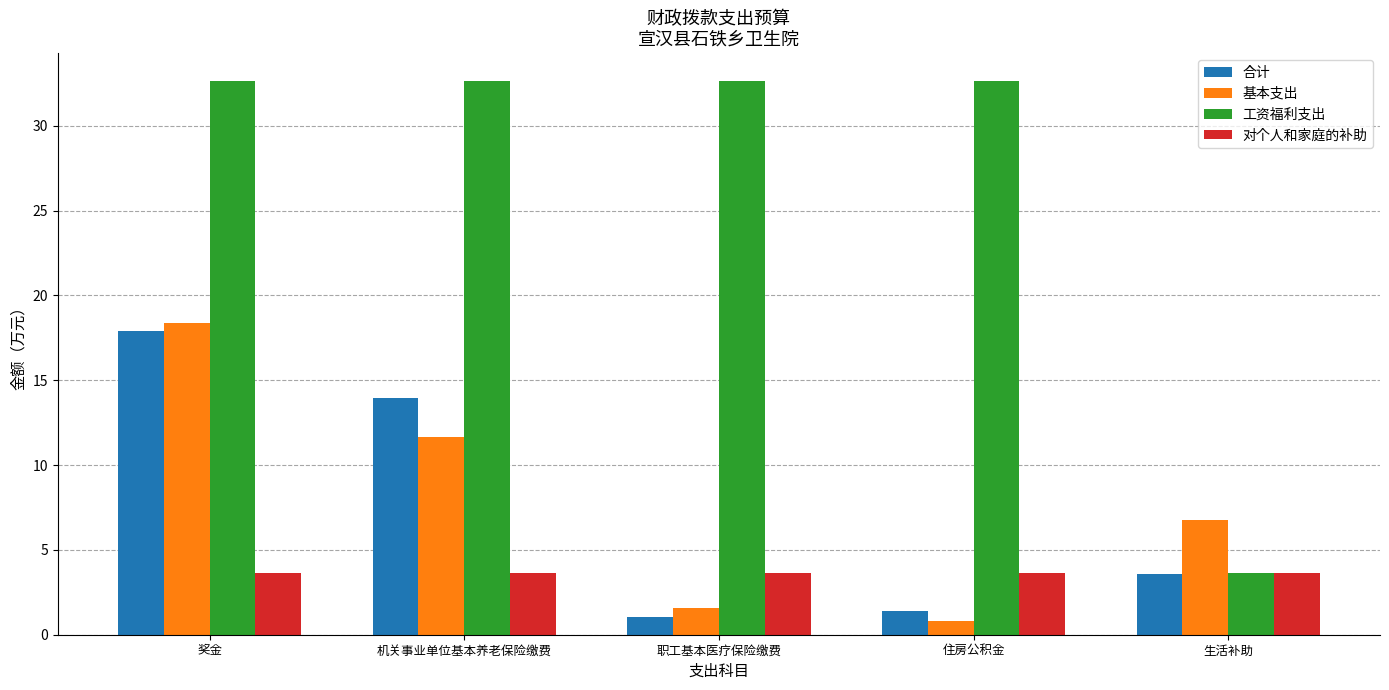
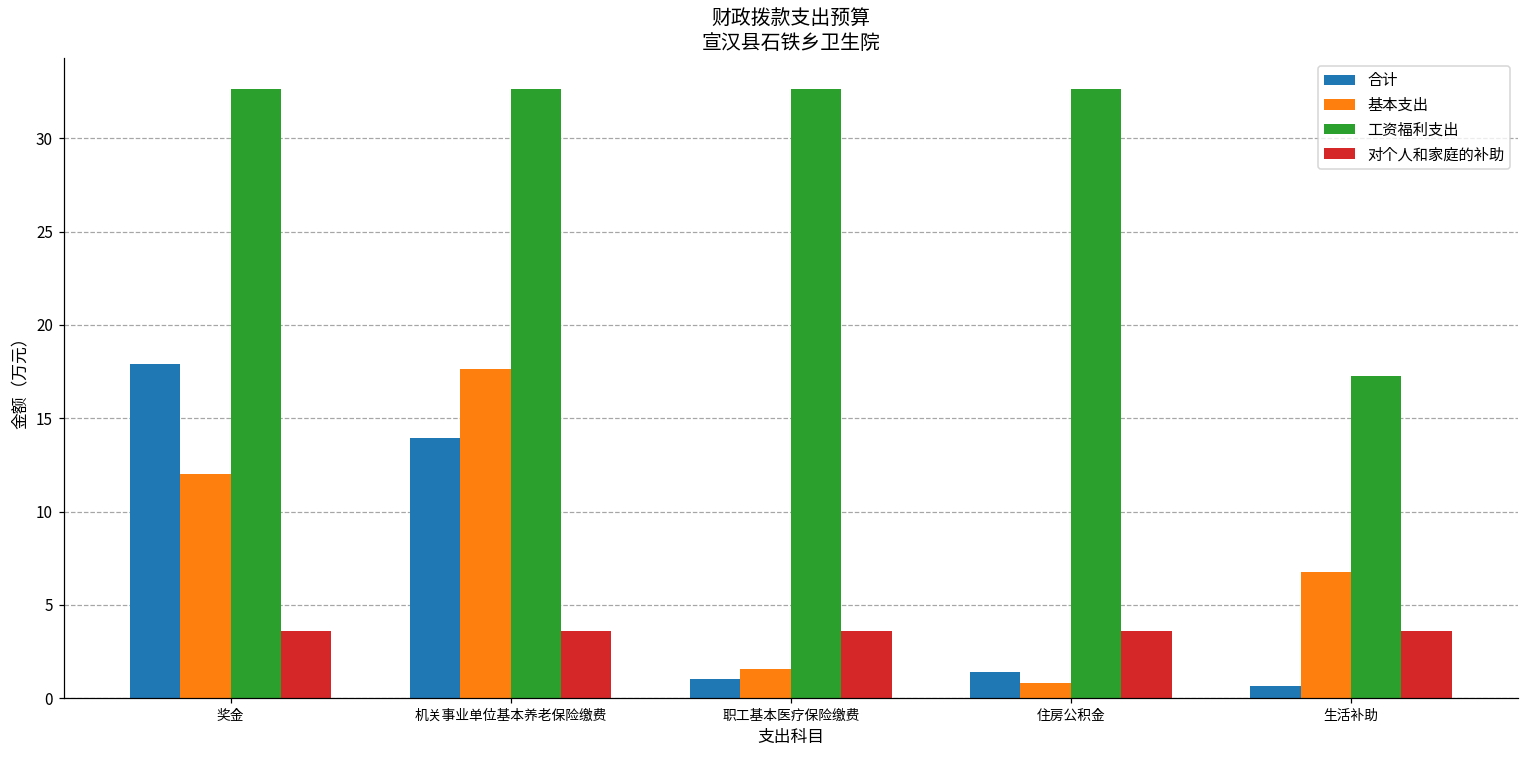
  {
    "合计": {
      "奖金": 17.9,
      "机关事业单位基本养老保险缴费": 13.9,
      "职工基本医疗保险缴费": 1.0,
      "住房公积金": 1.4,
-     "生活补助": 3.6
+     "生活补助": 0.7
    },
    "基本支出": {
-     "奖金": 18.4,
-     "机关事业单位基本养老保险缴费": 11.7,
+     "奖金": 12.0,
+     "机关事业单位基本养老保险缴费": 17.6,
      "职工基本医疗保险缴费": 1.6,
      "住房公积金": 0.8,
      "生活补助": 6.7
    },
    "工资福利支出": {
      "奖金": 32.7,
      "机关事业单位基本养老保险缴费": 32.7,
      "职工基本医疗保险缴费": 32.7,
      "住房公积金": 32.7,
-     "生活补助": 3.6
+     "生活补助": 17.3
    },
    "对个人和家庭的补助": {
      "奖金": 3.6,
      "机关事业单位基本养老保险缴费": 3.6,
      "职工基本医疗保险缴费": 3.6,
      "住房公积金": 3.6,
      "生活补助": 3.6
    }
  }
